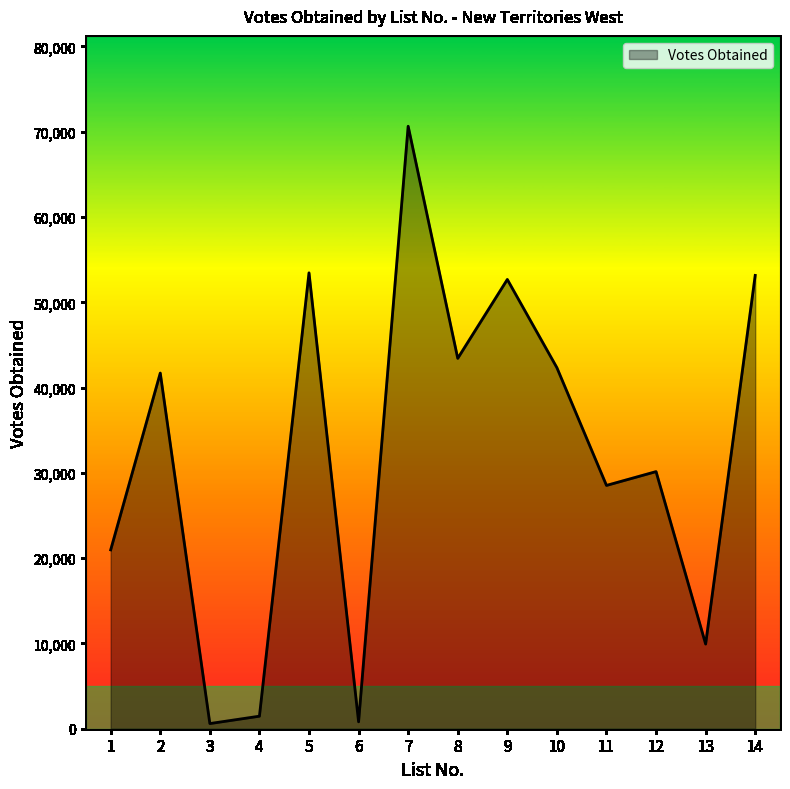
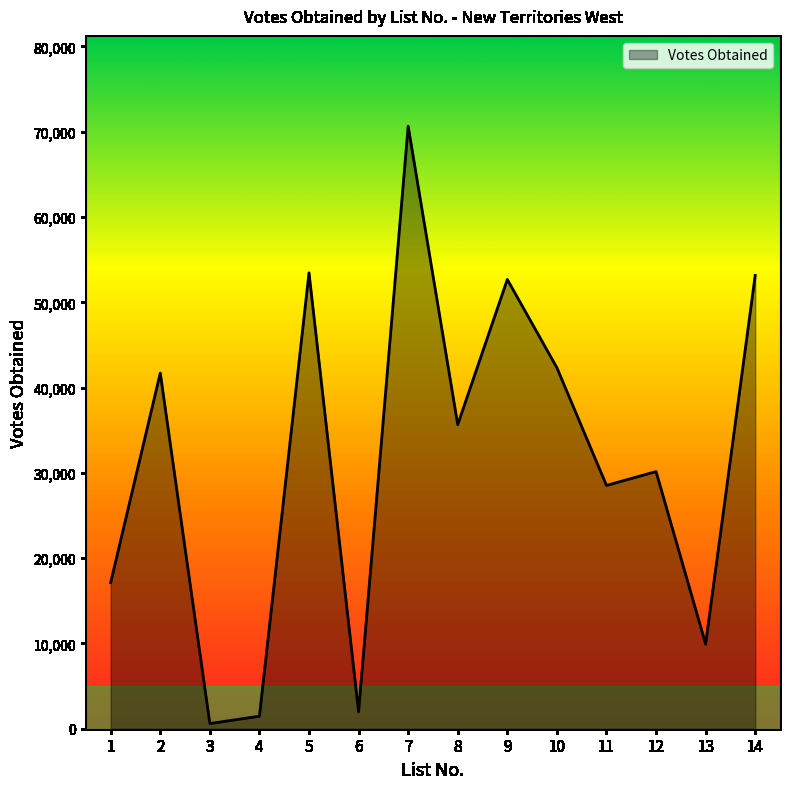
  {
-   "1": "21,000",
+   "1": "17,000",
    "2": "42,000",
    "3": "1,000",
    "4": "1,000",
    "5": "53,000",
-   "6": "1,000",
+   "6": "2,000",
    "7": "71,000",
-   "8": "43,000",
+   "8": "36,000",
    "9": "53,000",
    "10": "42,000",
    "11": "29,000",
    "12": "30,000",
    "13": "10,000",
    "14": "53,000"
  }
